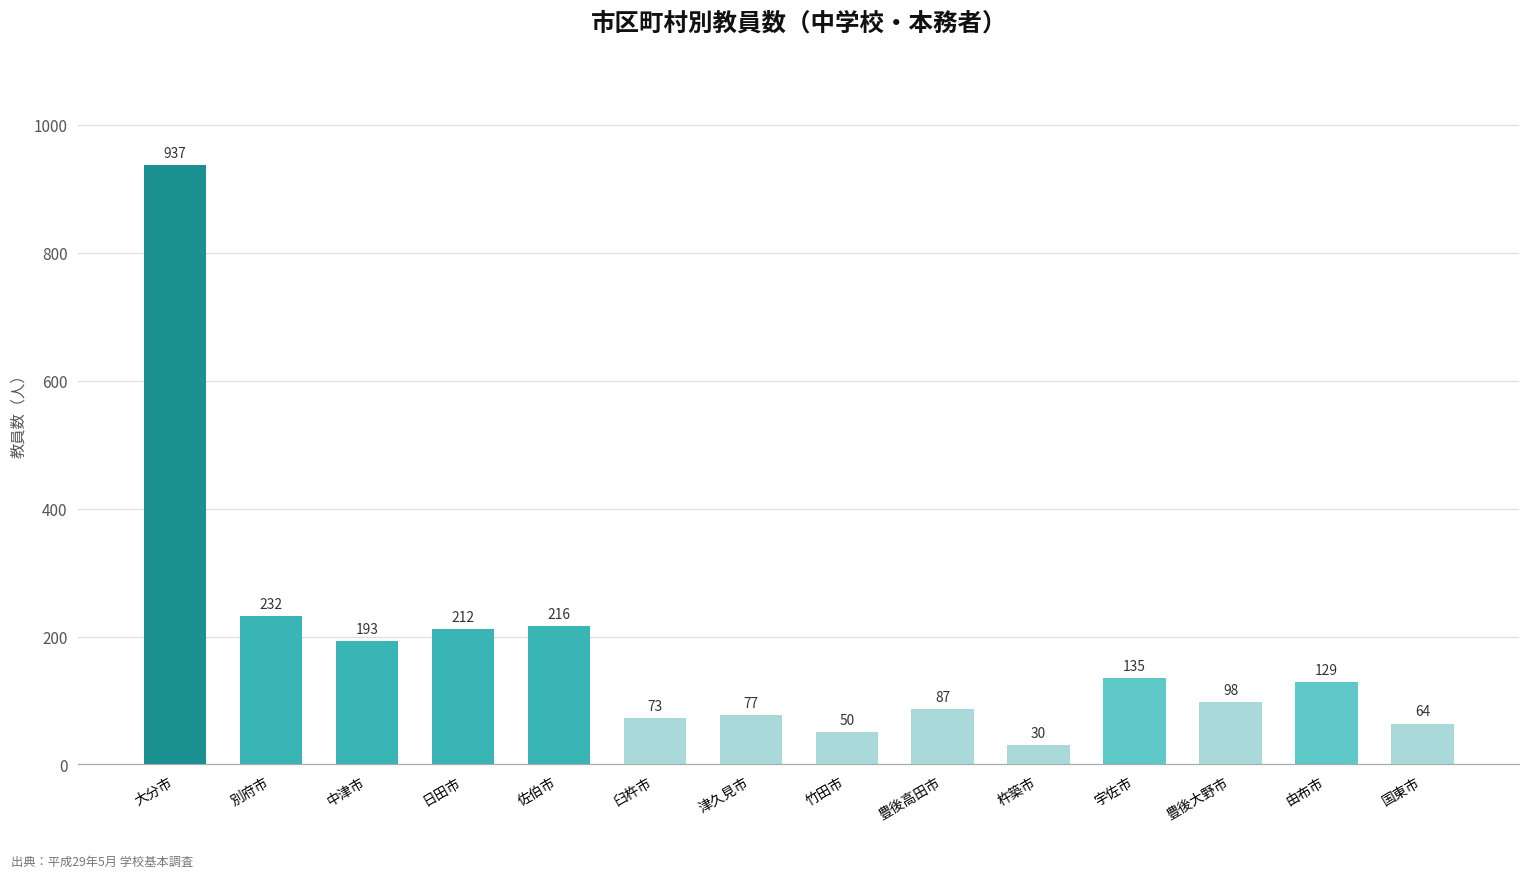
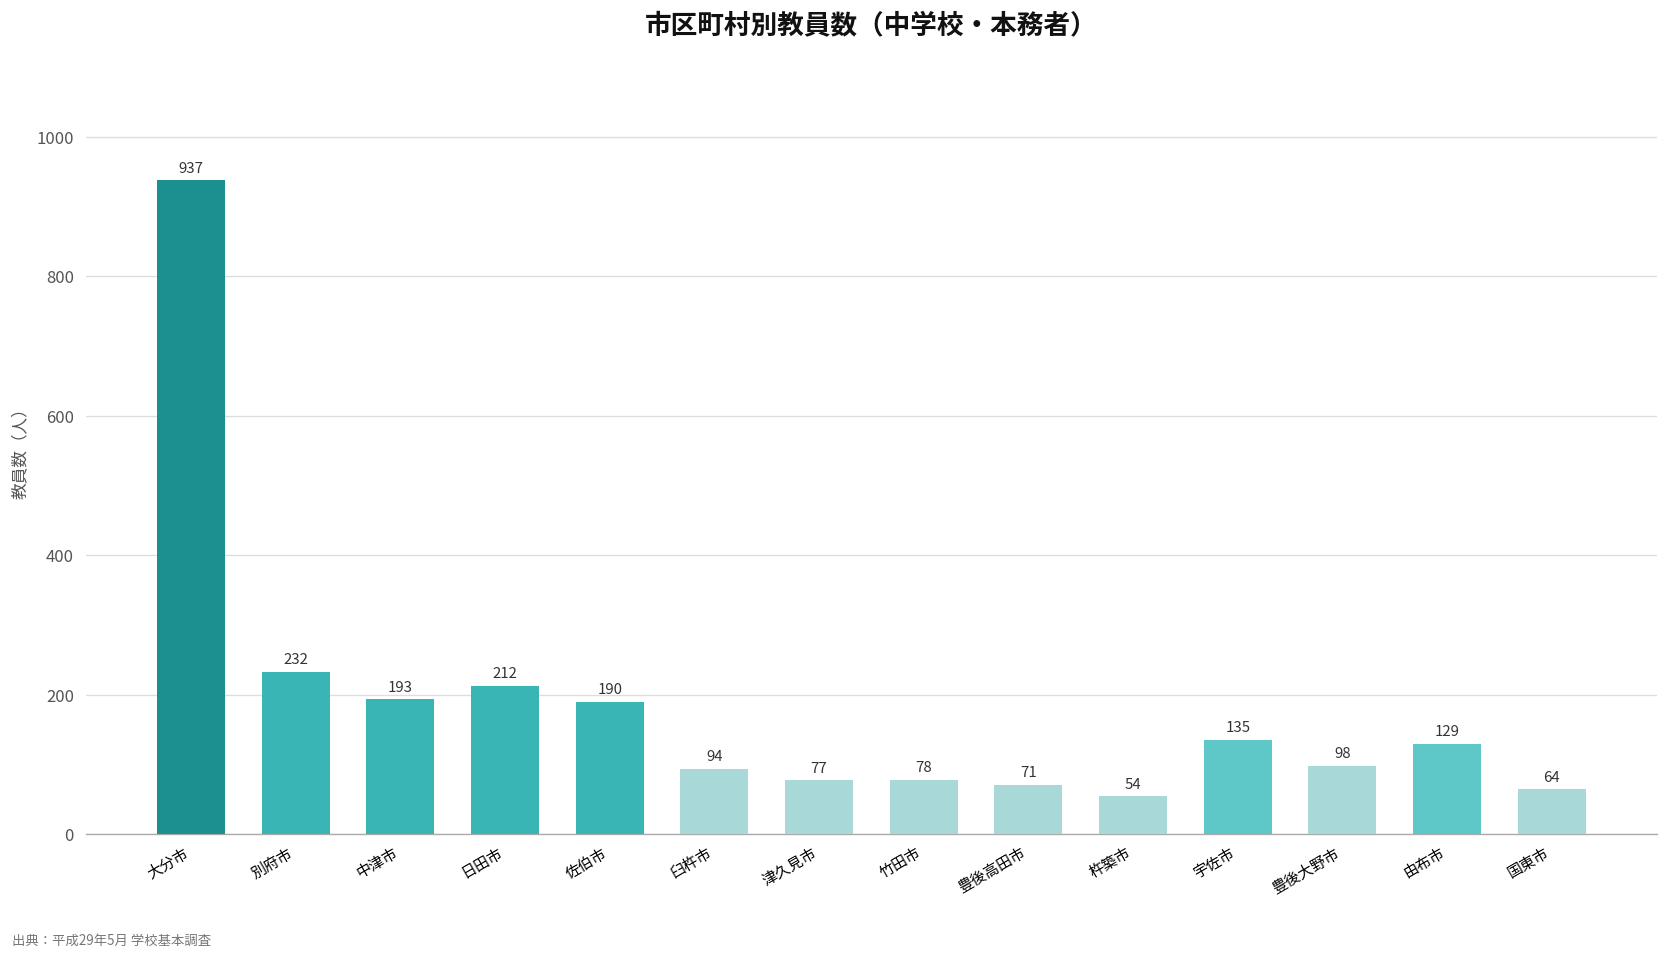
  {
    "大分市": 937,
    "別府市": 232,
    "中津市": 193,
    "日田市": 212,
-   "佐伯市": 216,
-   "臼杵市": 73,
+   "佐伯市": 190,
+   "臼杵市": 94,
    "津久見市": 77,
-   "竹田市": 50,
-   "豊後高田市": 87,
-   "杵築市": 30,
+   "竹田市": 78,
+   "豊後高田市": 71,
+   "杵築市": 54,
    "宇佐市": 135,
    "豊後大野市": 98,
    "由布市": 129,
    "国東市": 64
  }
